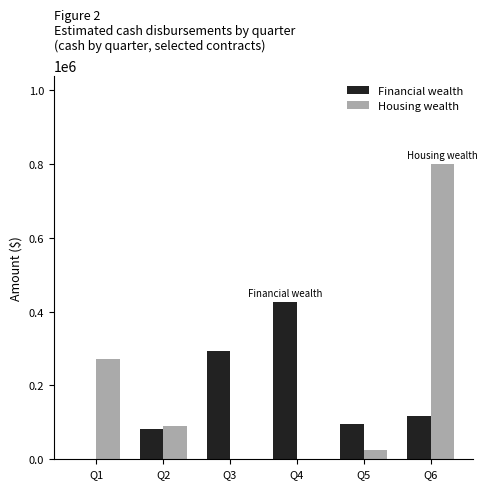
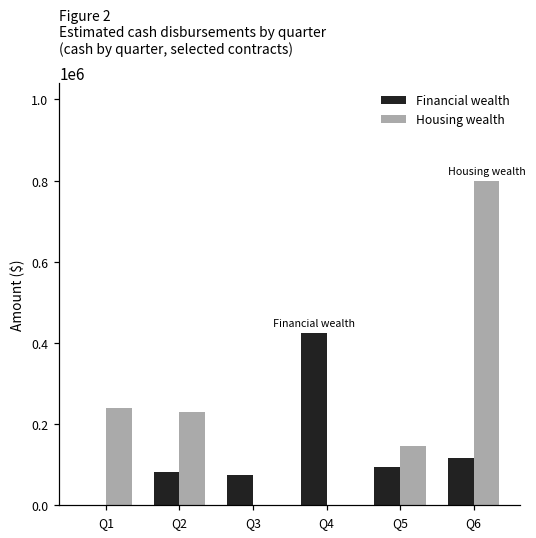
  {
    "Financial wealth": {
      "Q1": 0,
      "Q2": 80000,
-     "Q3": 290000,
+     "Q3": 80000,
      "Q4": 430000,
      "Q5": 90000,
      "Q6": 120000
    },
    "Housing wealth": {
-     "Q1": 270000,
-     "Q2": 90000,
+     "Q1": 240000,
+     "Q2": 230000,
      "Q3": 0,
      "Q4": 0,
-     "Q5": 30000,
+     "Q5": 150000,
      "Q6": 800000
    }
  }
